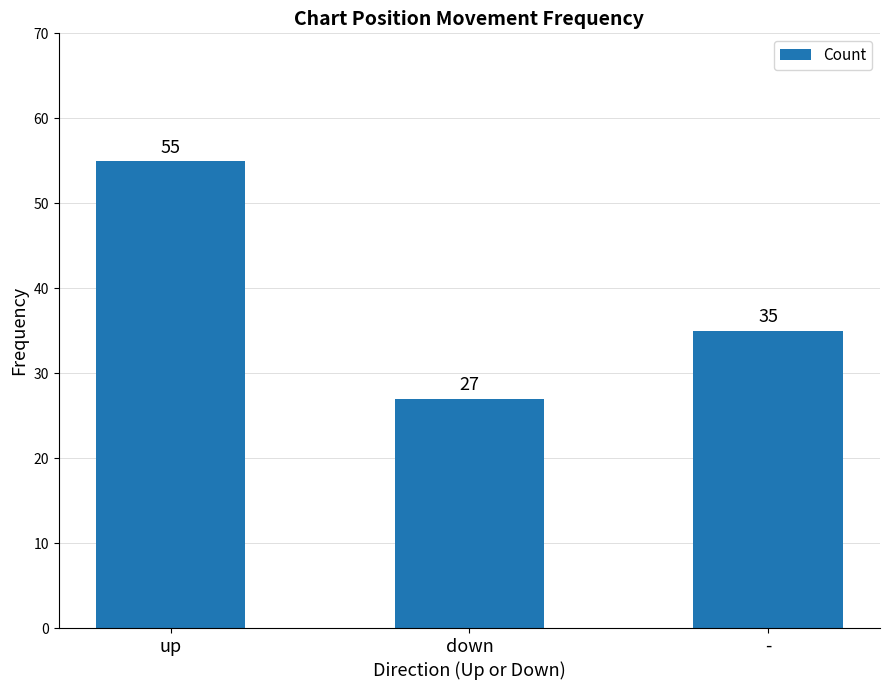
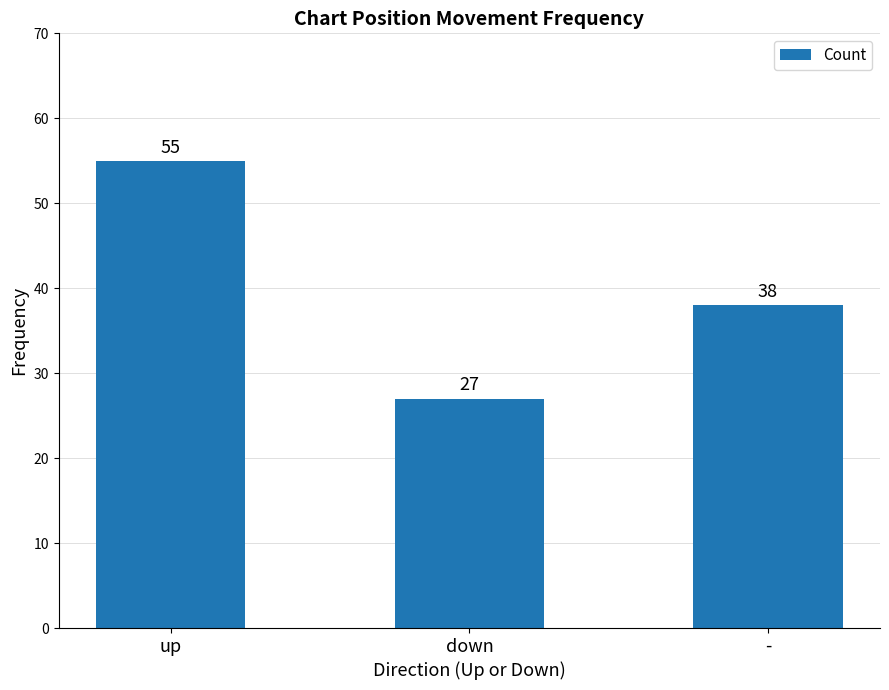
  {
    "up": 55,
    "down": 27,
-   "-": 35
+   "-": 38
  }
